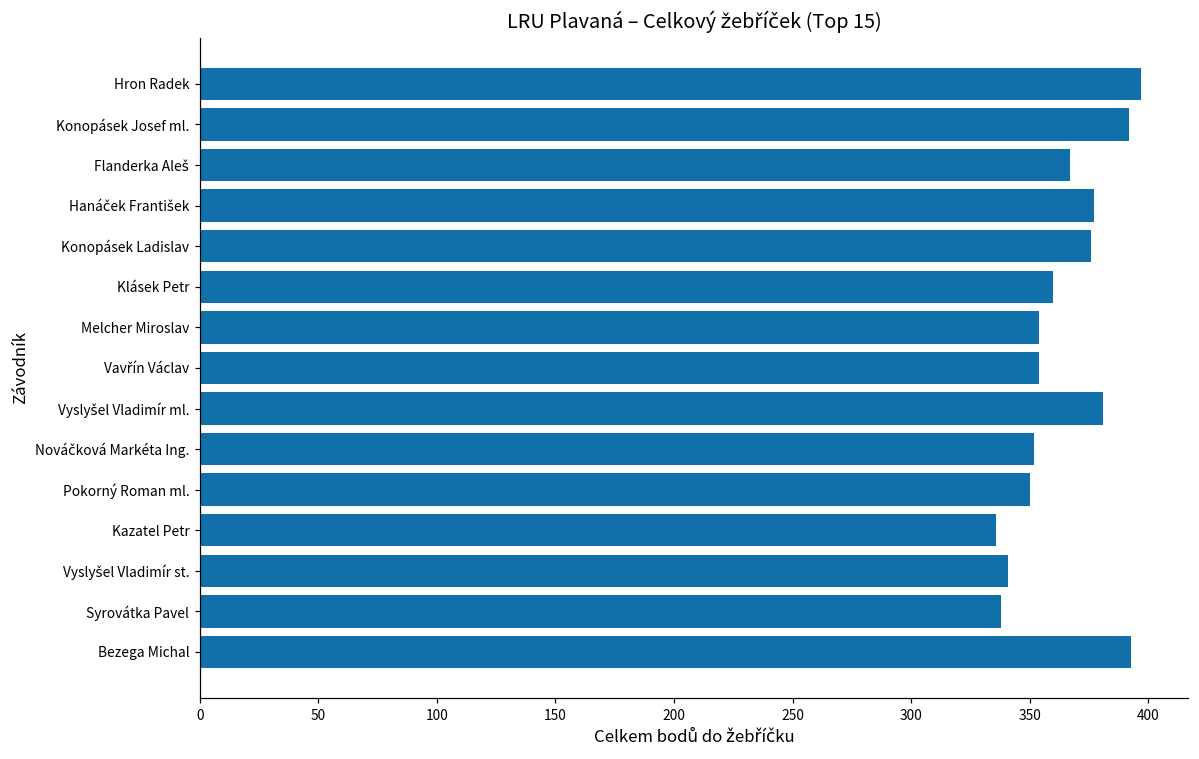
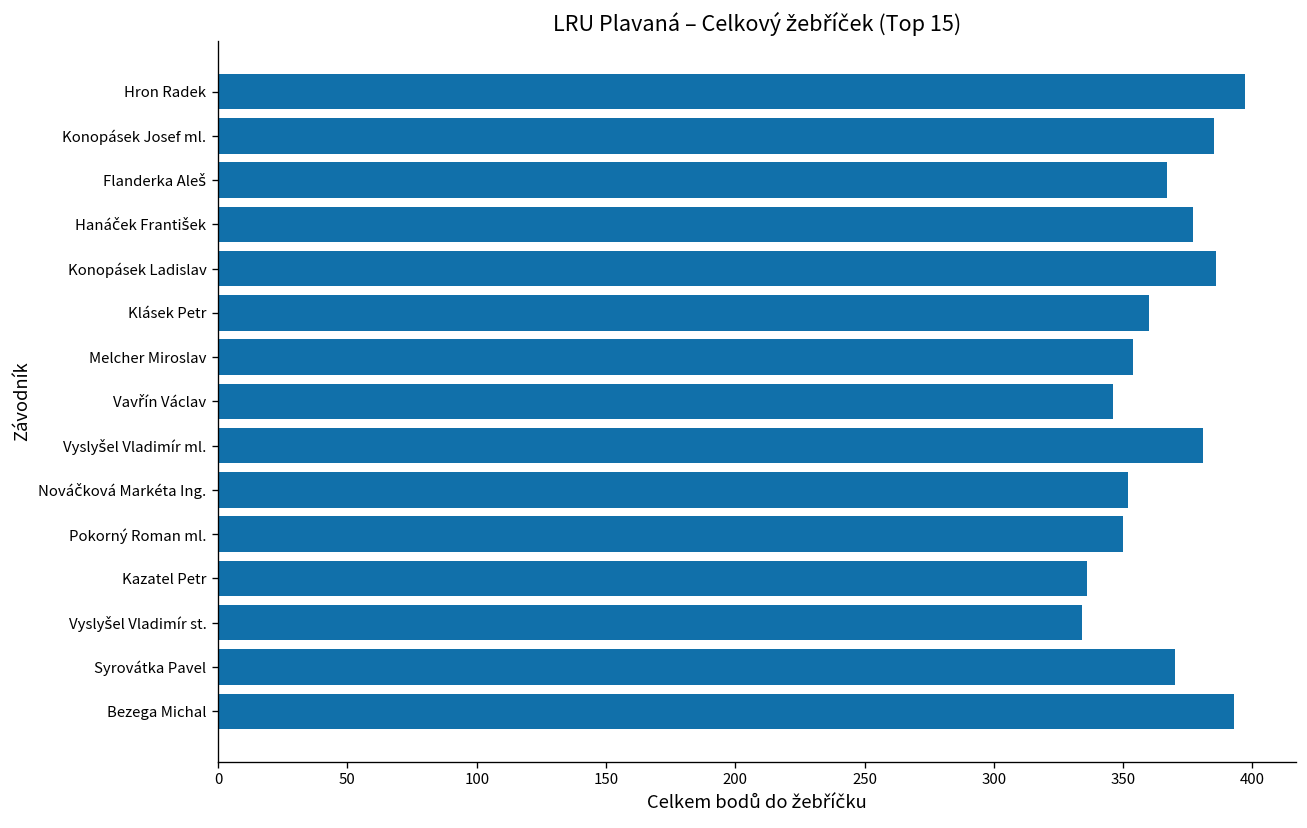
  {
    "Hron Radek": 397,
-   "Konopásek Josef ml.": 392,
+   "Konopásek Josef ml.": 385,
    "Flanderka Aleš": 367,
    "Hanáček František": 377,
-   "Konopásek Ladislav": 376,
+   "Konopásek Ladislav": 386,
    "Klásek Petr": 360,
    "Melcher Miroslav": 354,
-   "Vavřín Václav": 354,
+   "Vavřín Václav": 346,
    "Vyslyšel Vladimír ml.": 381,
    "Nováčková Markéta Ing.": 352,
    "Pokorný Roman ml.": 350,
    "Kazatel Petr": 336,
-   "Vyslyšel Vladimír st.": 341,
-   "Syrovátka Pavel": 338,
+   "Vyslyšel Vladimír st.": 334,
+   "Syrovátka Pavel": 370,
    "Bezega Michal": 393
  }
